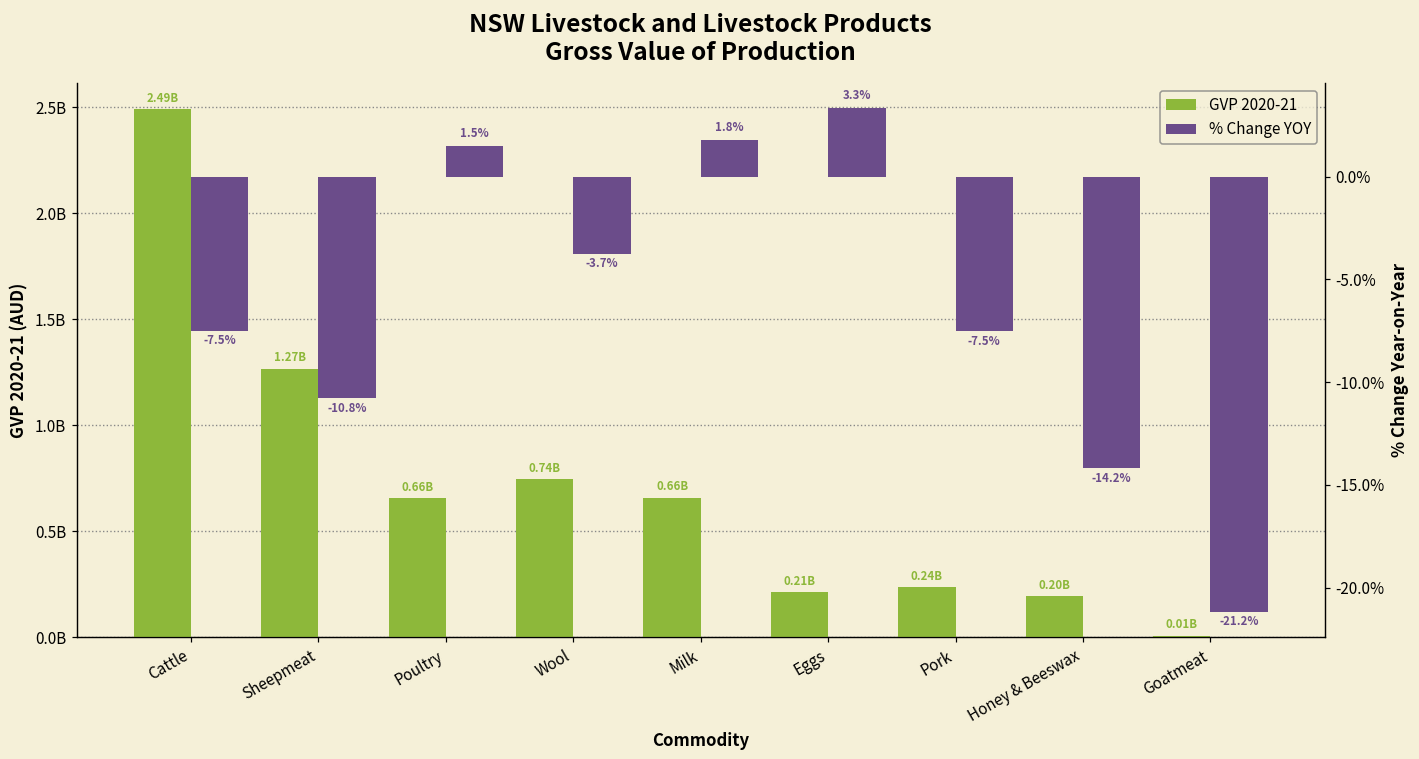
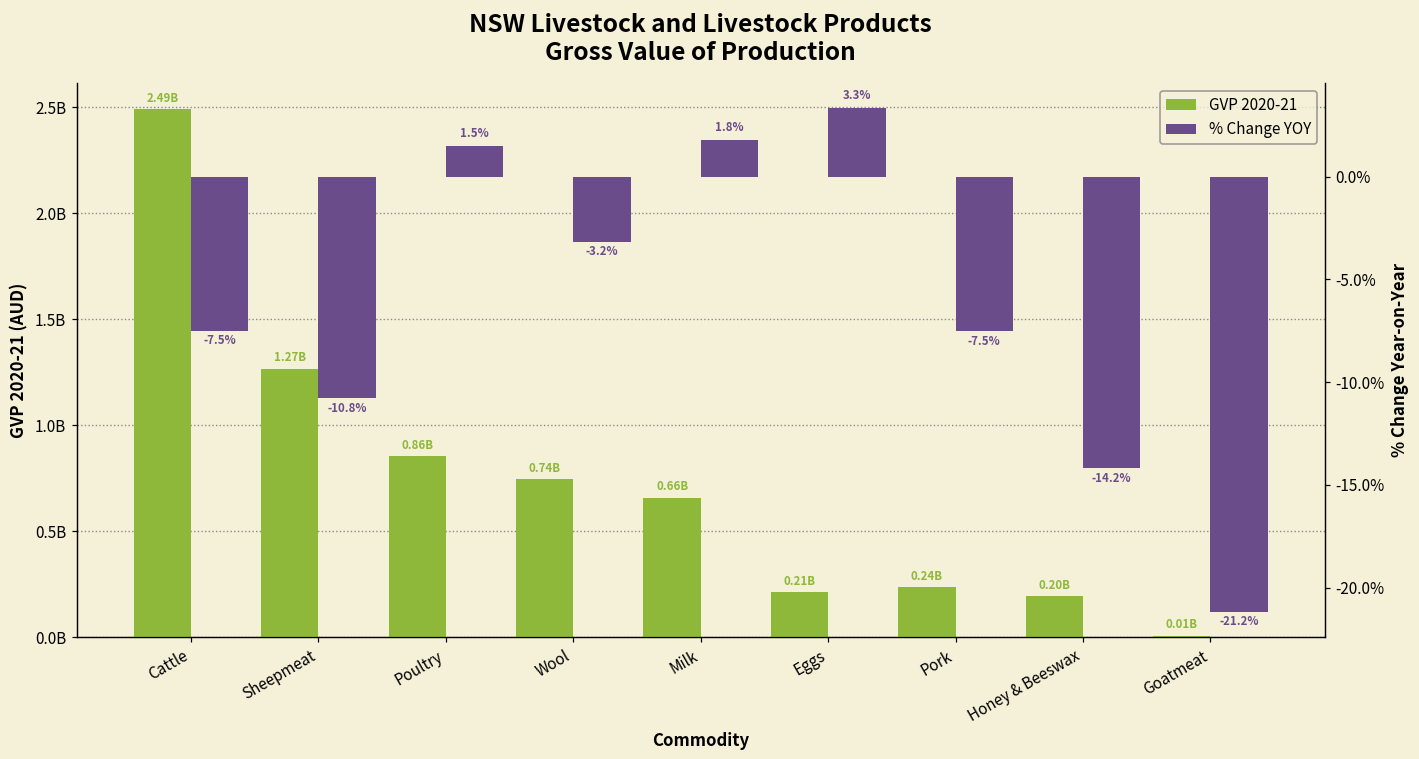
  {
    "GVP 2020-21": {
      "Cattle": "2.49B",
      "Sheepmeat": "1.27B",
-     "Poultry": "0.66B",
+     "Poultry": "0.86B",
      "Wool": "0.74B",
      "Milk": "0.66B",
      "Eggs": "0.21B",
      "Pork": "0.24B",
      "Honey & Beeswax": "0.20B",
      "Goatmeat": "0.01B"
    },
    "% Change YOY": {
      "Cattle": "-7.5%",
      "Sheepmeat": "-10.8%",
      "Poultry": "1.5%",
-     "Wool": "-3.7%",
+     "Wool": "-3.2%",
      "Milk": "1.8%",
      "Eggs": "3.3%",
      "Pork": "-7.5%",
      "Honey & Beeswax": "-14.2%",
      "Goatmeat": "-21.2%"
    }
  }
